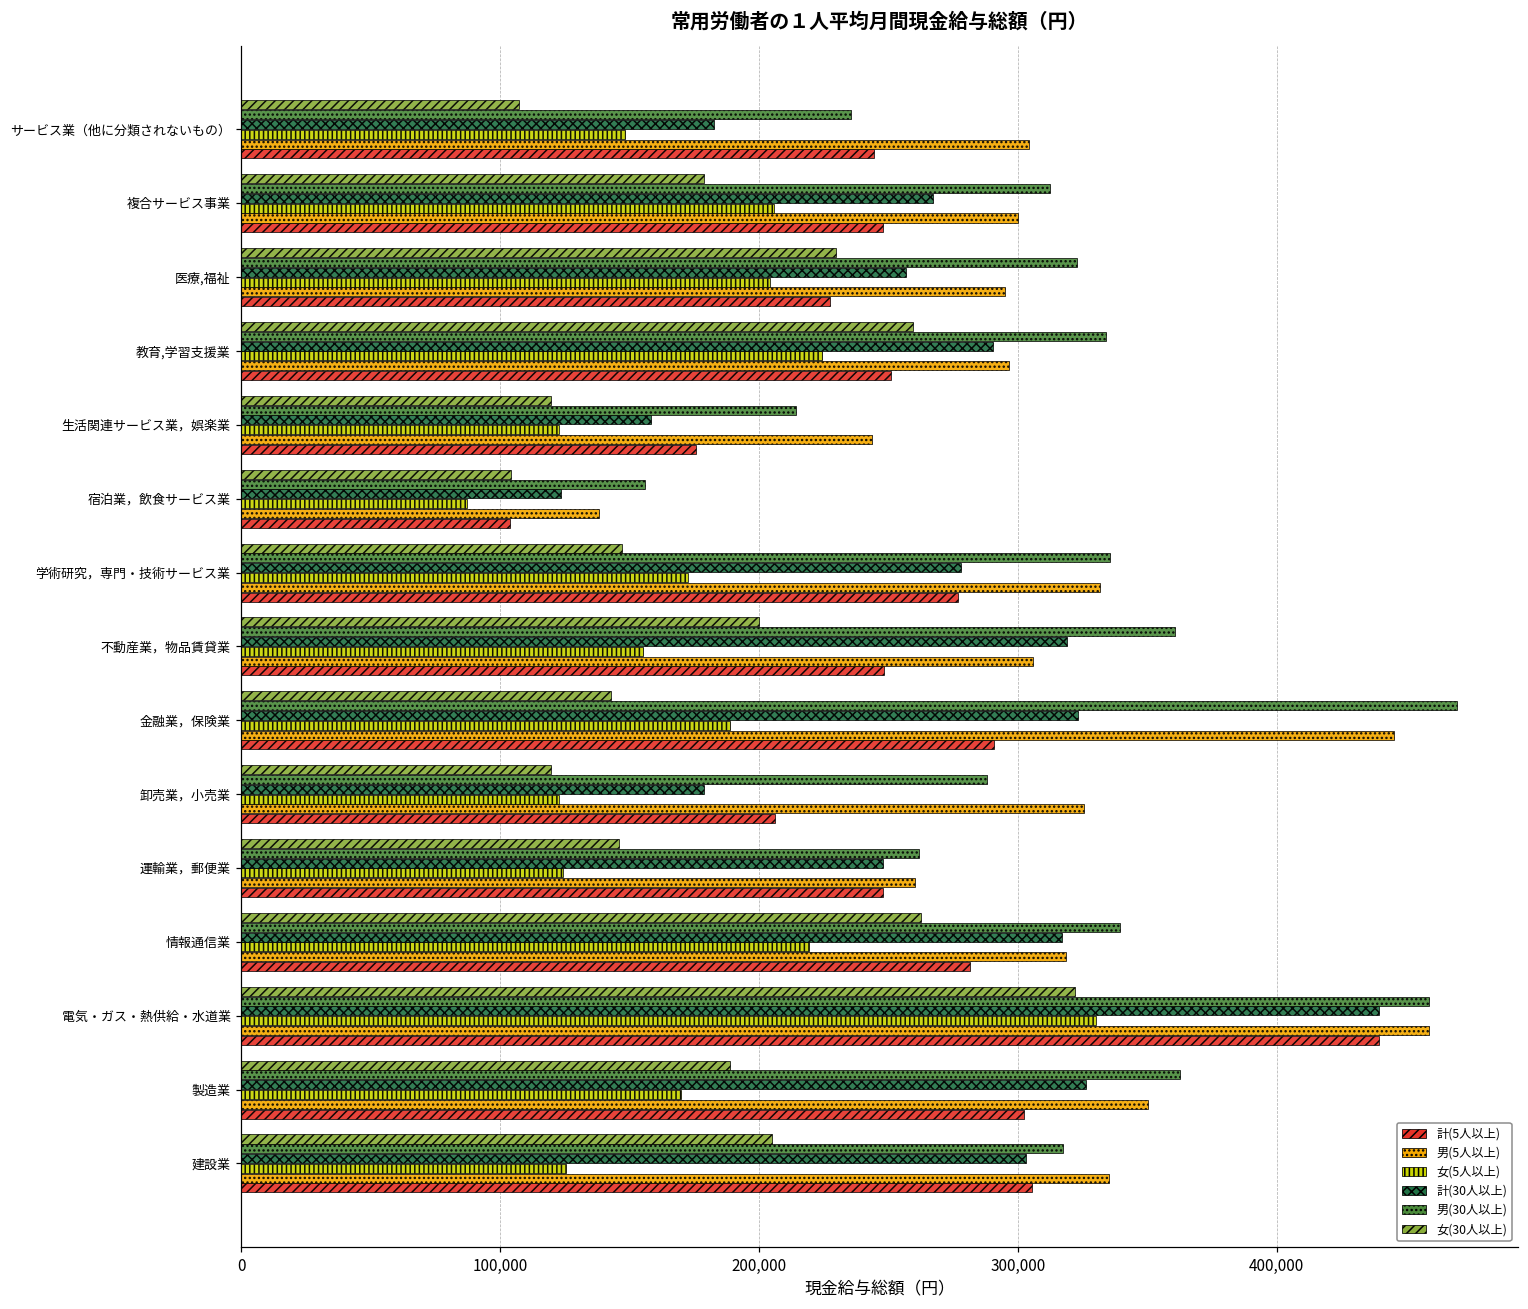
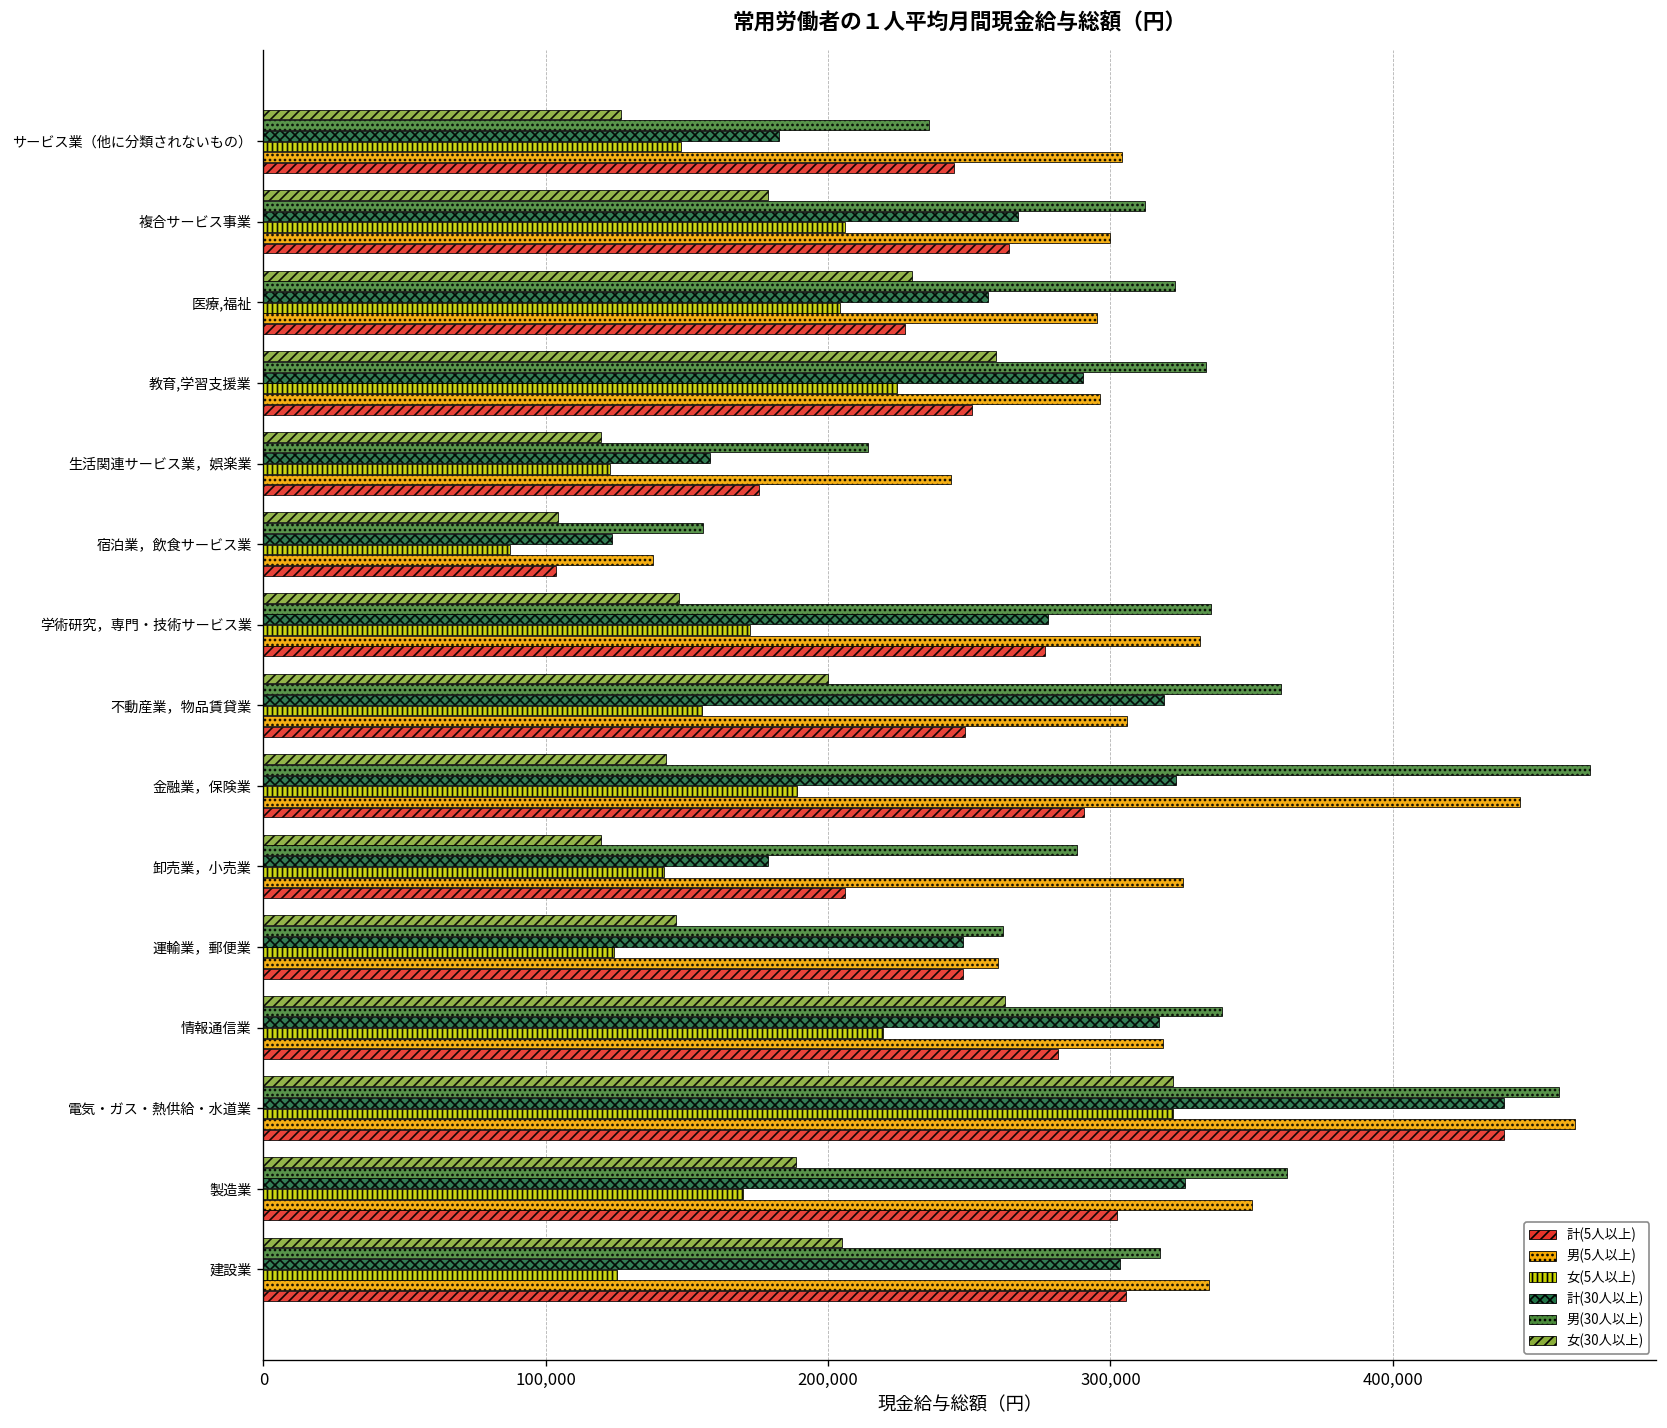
  {
    "計(5人以上)": {
      "サービス業（他に分類されないもの）": "244,000",
-     "複合サービス事業": "248,000",
+     "複合サービス事業": "264,000",
      "医療,福祉": "227,000",
      "教育,学習支援業": "251,000",
      "生活関連サービス業，娯楽業": "175,000",
      "宿泊業，飲食サービス業": "104,000",
      "学術研究，専門・技術サービス業": "277,000",
      "不動産業，物品賃貸業": "248,000",
      "金融業，保険業": "291,000",
      "卸売業，小売業": "206,000",
      "運輸業，郵便業": "248,000",
      "情報通信業": "281,000",
      "電気・ガス・熱供給・水道業": "439,000",
      "製造業": "302,000",
      "建設業": "305,000"
    },
    "男(5人以上)": {
      "サービス業（他に分類されないもの）": "304,000",
      "複合サービス事業": "300,000",
      "医療,福祉": "295,000",
      "教育,学習支援業": "296,000",
      "生活関連サービス業，娯楽業": "244,000",
      "宿泊業，飲食サービス業": "138,000",
      "学術研究，専門・技術サービス業": "332,000",
      "不動産業，物品賃貸業": "306,000",
      "金融業，保険業": "445,000",
      "卸売業，小売業": "326,000",
      "運輸業，郵便業": "260,000",
      "情報通信業": "319,000",
-     "電気・ガス・熱供給・水道業": "459,000",
+     "電気・ガス・熱供給・水道業": "465,000",
      "製造業": "350,000",
      "建設業": "335,000"
    },
    "女(5人以上)": {
      "サービス業（他に分類されないもの）": "148,000",
      "複合サービス事業": "206,000",
      "医療,福祉": "204,000",
      "教育,学習支援業": "224,000",
      "生活関連サービス業，娯楽業": "123,000",
      "宿泊業，飲食サービス業": "87,000",
      "学術研究，専門・技術サービス業": "172,000",
      "不動産業，物品賃貸業": "155,000",
      "金融業，保険業": "189,000",
-     "卸売業，小売業": "123,000",
+     "卸売業，小売業": "142,000",
      "運輸業，郵便業": "124,000",
      "情報通信業": "219,000",
-     "電気・ガス・熱供給・水道業": "330,000",
+     "電気・ガス・熱供給・水道業": "322,000",
      "製造業": "170,000",
      "建設業": "125,000"
    },
    "女(30人以上)": {
-     "サービス業（他に分類されないもの）": "107,000",
+     "サービス業（他に分類されないもの）": "127,000",
      "複合サービス事業": "179,000",
      "医療,福祉": "230,000",
      "教育,学習支援業": "259,000",
      "生活関連サービス業，娯楽業": "119,000",
      "宿泊業，飲食サービス業": "104,000",
      "学術研究，専門・技術サービス業": "147,000",
      "不動産業，物品賃貸業": "200,000",
      "金融業，保険業": "143,000",
      "卸売業，小売業": "120,000",
      "運輸業，郵便業": "146,000",
      "情報通信業": "263,000",
      "電気・ガス・熱供給・水道業": "322,000",
      "製造業": "189,000",
      "建設業": "205,000"
    }
  }
